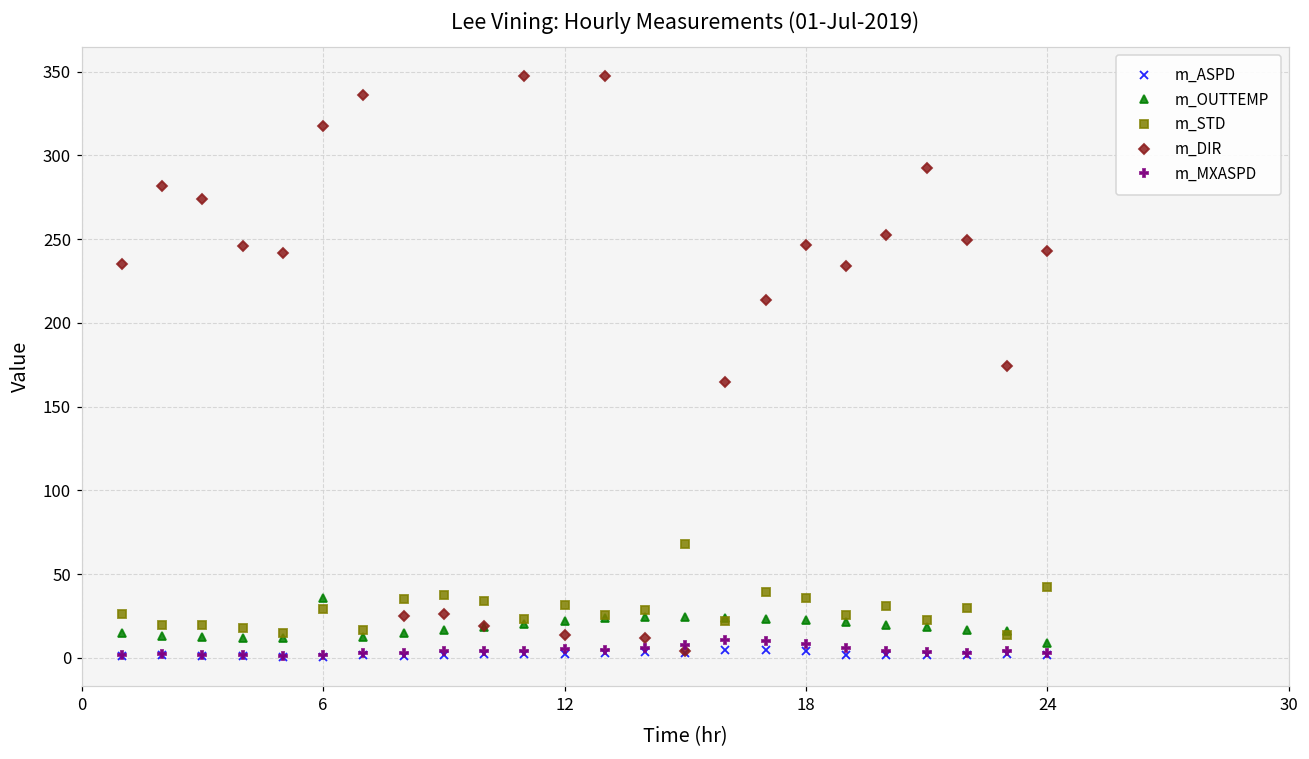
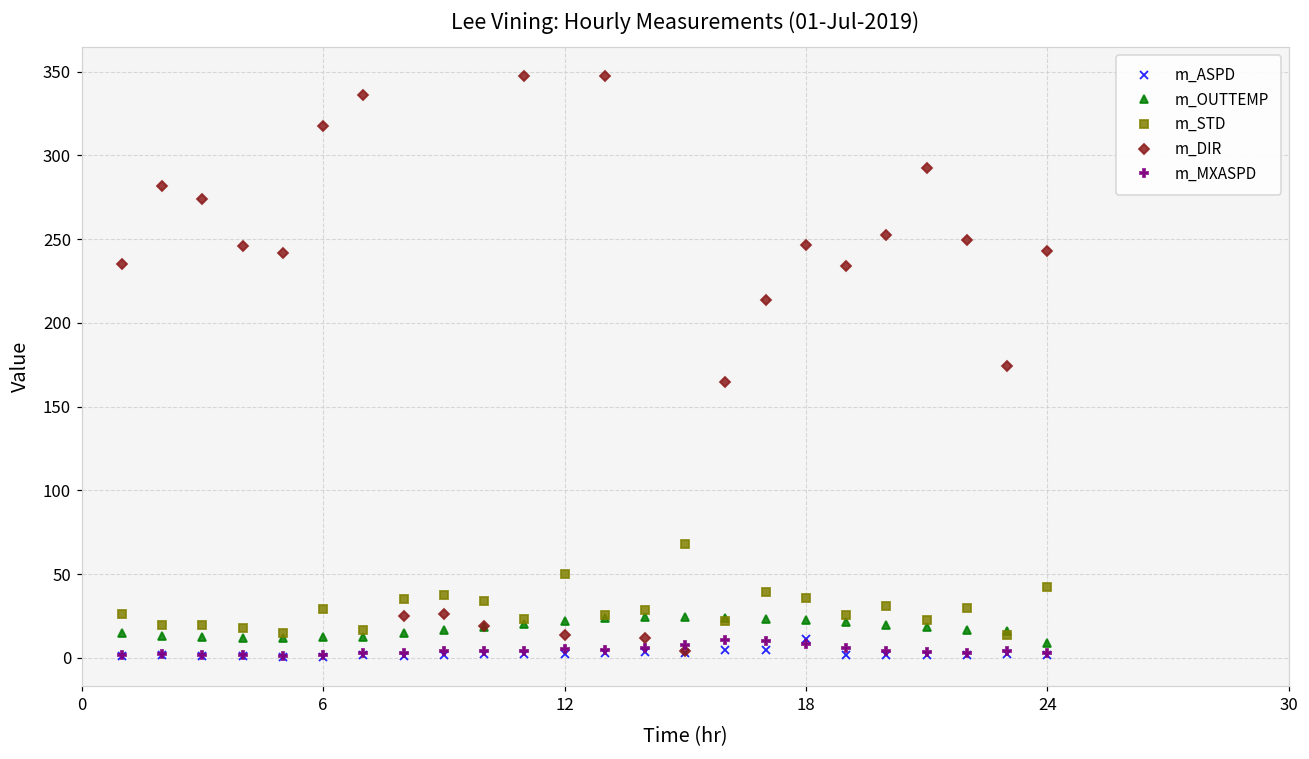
  {
    "m_ASPD": {
      "12": 2,
-     "18": 4
+     "18": 11
    },
    "m_OUTTEMP": {
-     "6": 36,
+     "6": 13,
      "12": 22,
      "18": 23,
      "24": 9
    },
    "m_STD": {
      "6": 29,
-     "12": 32,
+     "12": 50,
      "18": 36,
      "24": 42
    },
    "m_DIR": {
      "6": 318,
      "12": 14,
      "18": 247,
      "24": 243
    },
    "m_MXASPD": {
      "12": 6,
      "18": 8
    }
  }
